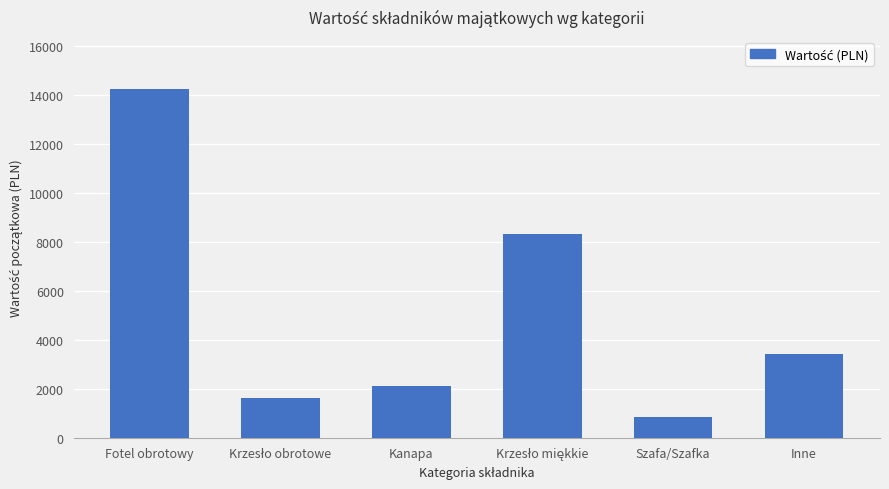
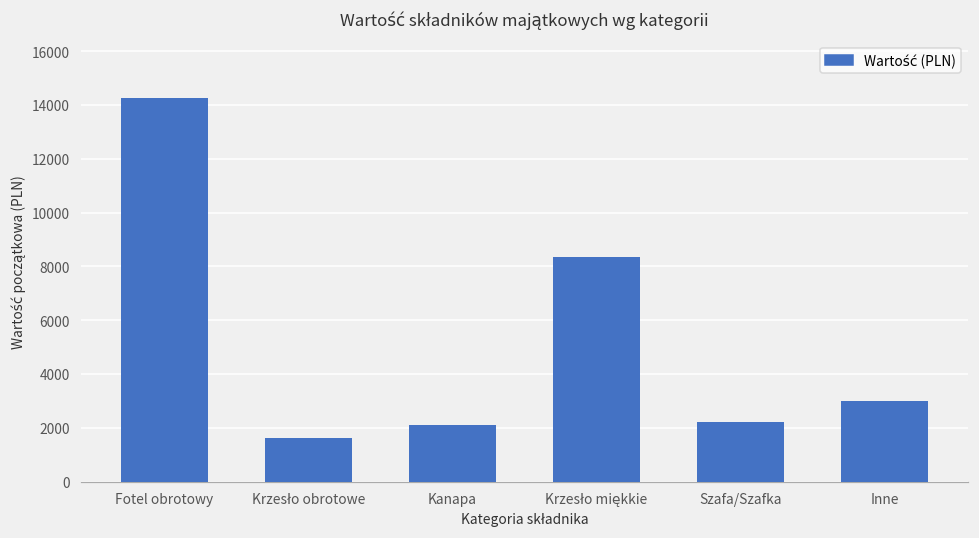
  {
    "Fotel obrotowy": 14200,
    "Krzesło obrotowe": 1600,
    "Kanapa": 2100,
    "Krzesło miękkie": 8300,
-   "Szafa/Szafka": 800,
-   "Inne": 3400
+   "Szafa/Szafka": 2200,
+   "Inne": 3000
  }
